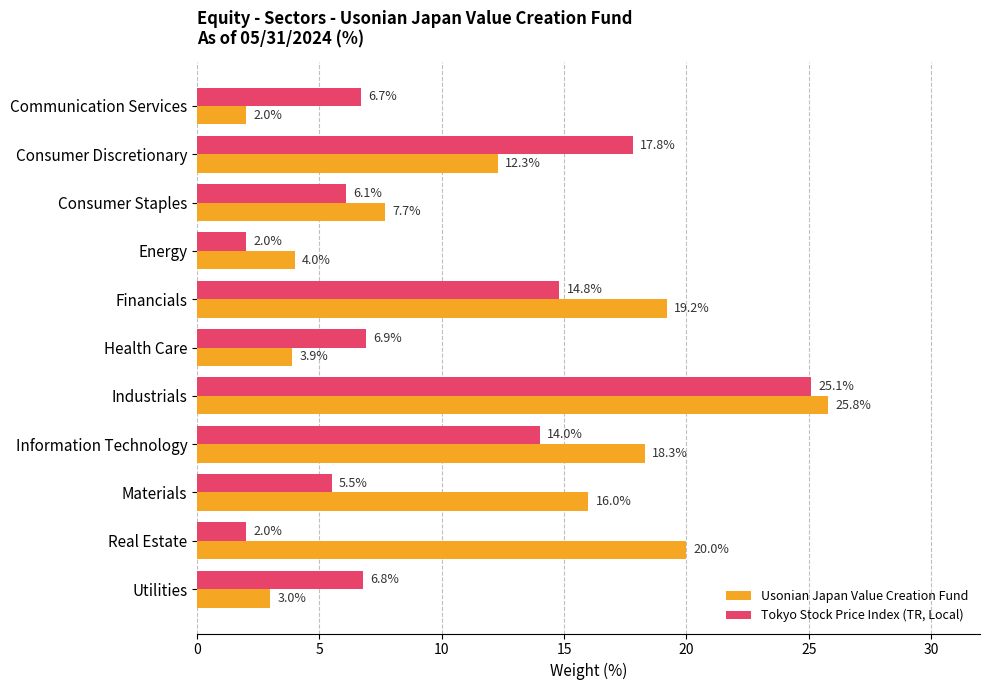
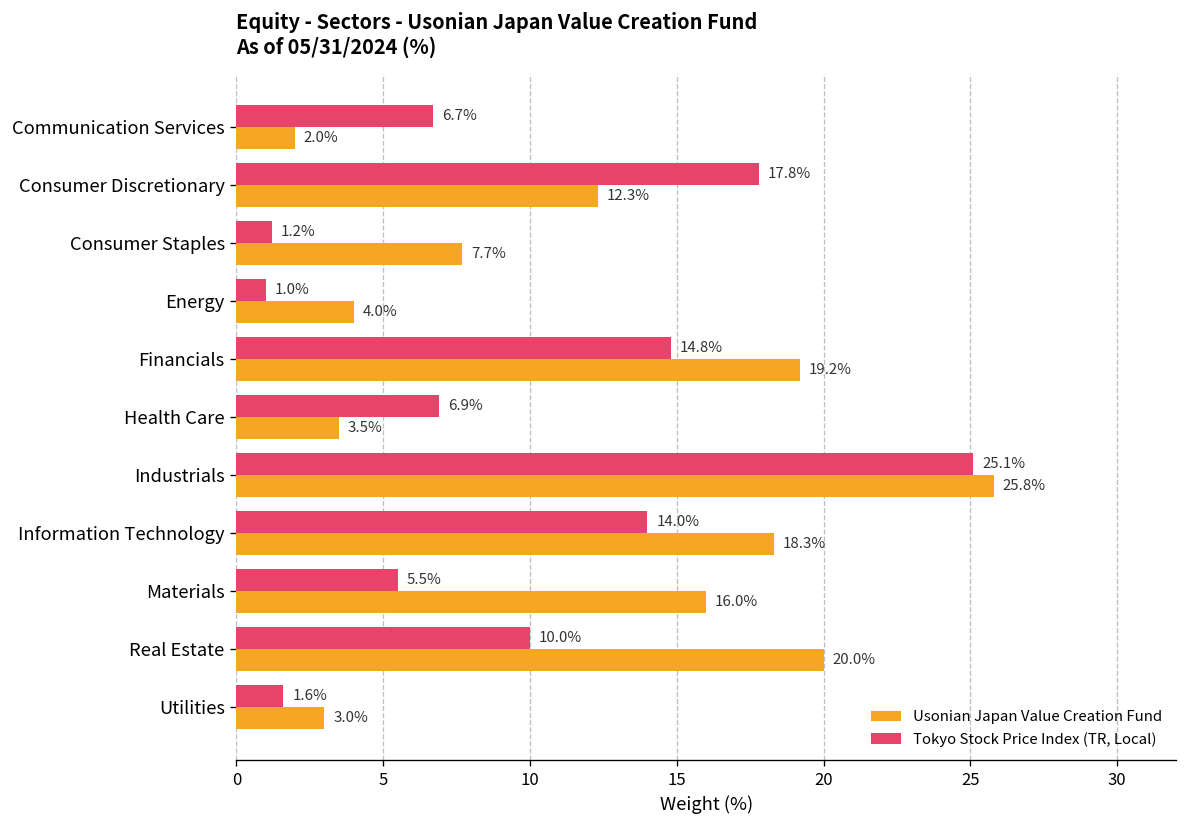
  {
    "Usonian Japan Value Creation Fund": {
      "Communication Services": "2.0%",
      "Consumer Discretionary": "12.3%",
      "Consumer Staples": "7.7%",
      "Energy": "4.0%",
      "Financials": "19.2%",
-     "Health Care": "3.9%",
+     "Health Care": "3.5%",
      "Industrials": "25.8%",
      "Information Technology": "18.3%",
      "Materials": "16.0%",
      "Real Estate": "20.0%",
      "Utilities": "3.0%"
    },
    "Tokyo Stock Price Index (TR, Local)": {
      "Communication Services": "6.7%",
      "Consumer Discretionary": "17.8%",
-     "Consumer Staples": "6.1%",
-     "Energy": "2.0%",
+     "Consumer Staples": "1.2%",
+     "Energy": "1.0%",
      "Financials": "14.8%",
      "Health Care": "6.9%",
      "Industrials": "25.1%",
      "Information Technology": "14.0%",
      "Materials": "5.5%",
-     "Real Estate": "2.0%",
-     "Utilities": "6.8%"
+     "Real Estate": "10.0%",
+     "Utilities": "1.6%"
    }
  }
